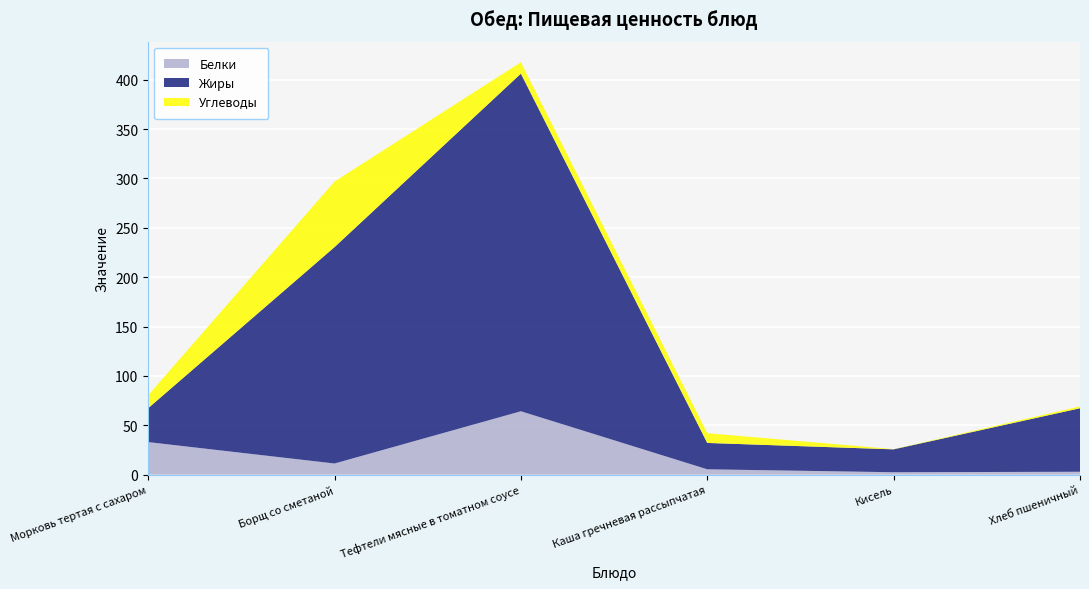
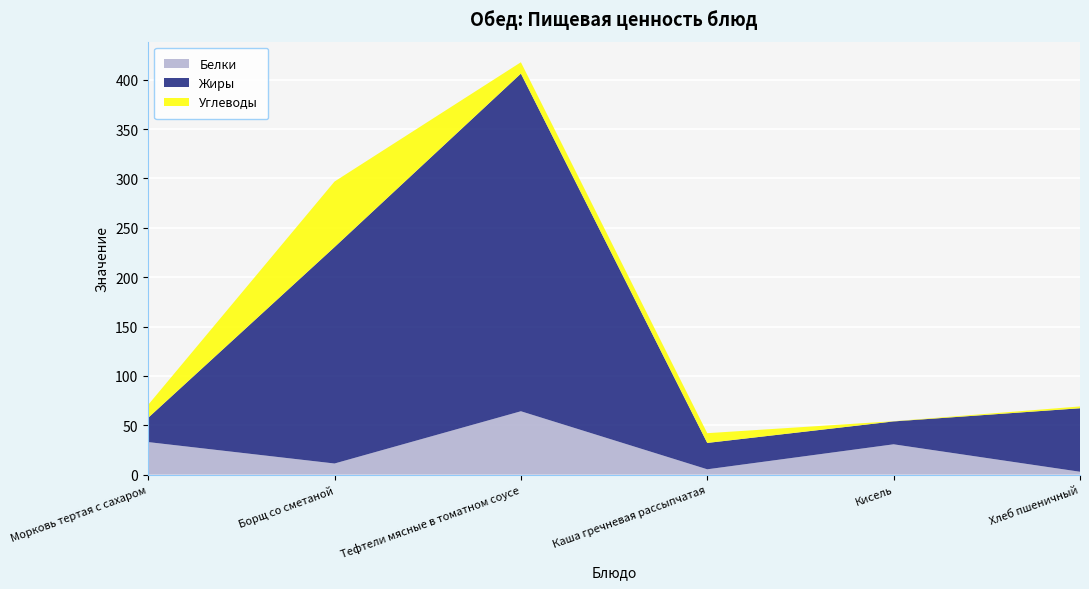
  {
    "Белки": {
      "Морковь тертая с сахаром": 30,
      "Борщ со сметаной": 10,
      "Тефтели мясные в томатном соусе": 60,
      "Каша гречневая рассыпчатая": 10,
-     "Кисель": 0,
+     "Кисель": 30,
      "Хлеб пшеничный": 0
    },
    "Жиры": {
-     "Морковь тертая с сахаром": 30,
+     "Морковь тертая с сахаром": 20,
      "Борщ со сметаной": 220,
      "Тефтели мясные в томатном соусе": 340,
      "Каша гречневая рассыпчатая": 30
    },
    "Углеводы": {
      "Морковь тертая с сахаром": 10,
      "Борщ со сметаной": 70,
      "Тефтели мясные в томатном соусе": 10,
      "Каша гречневая рассыпчатая": 10
    }
  }
